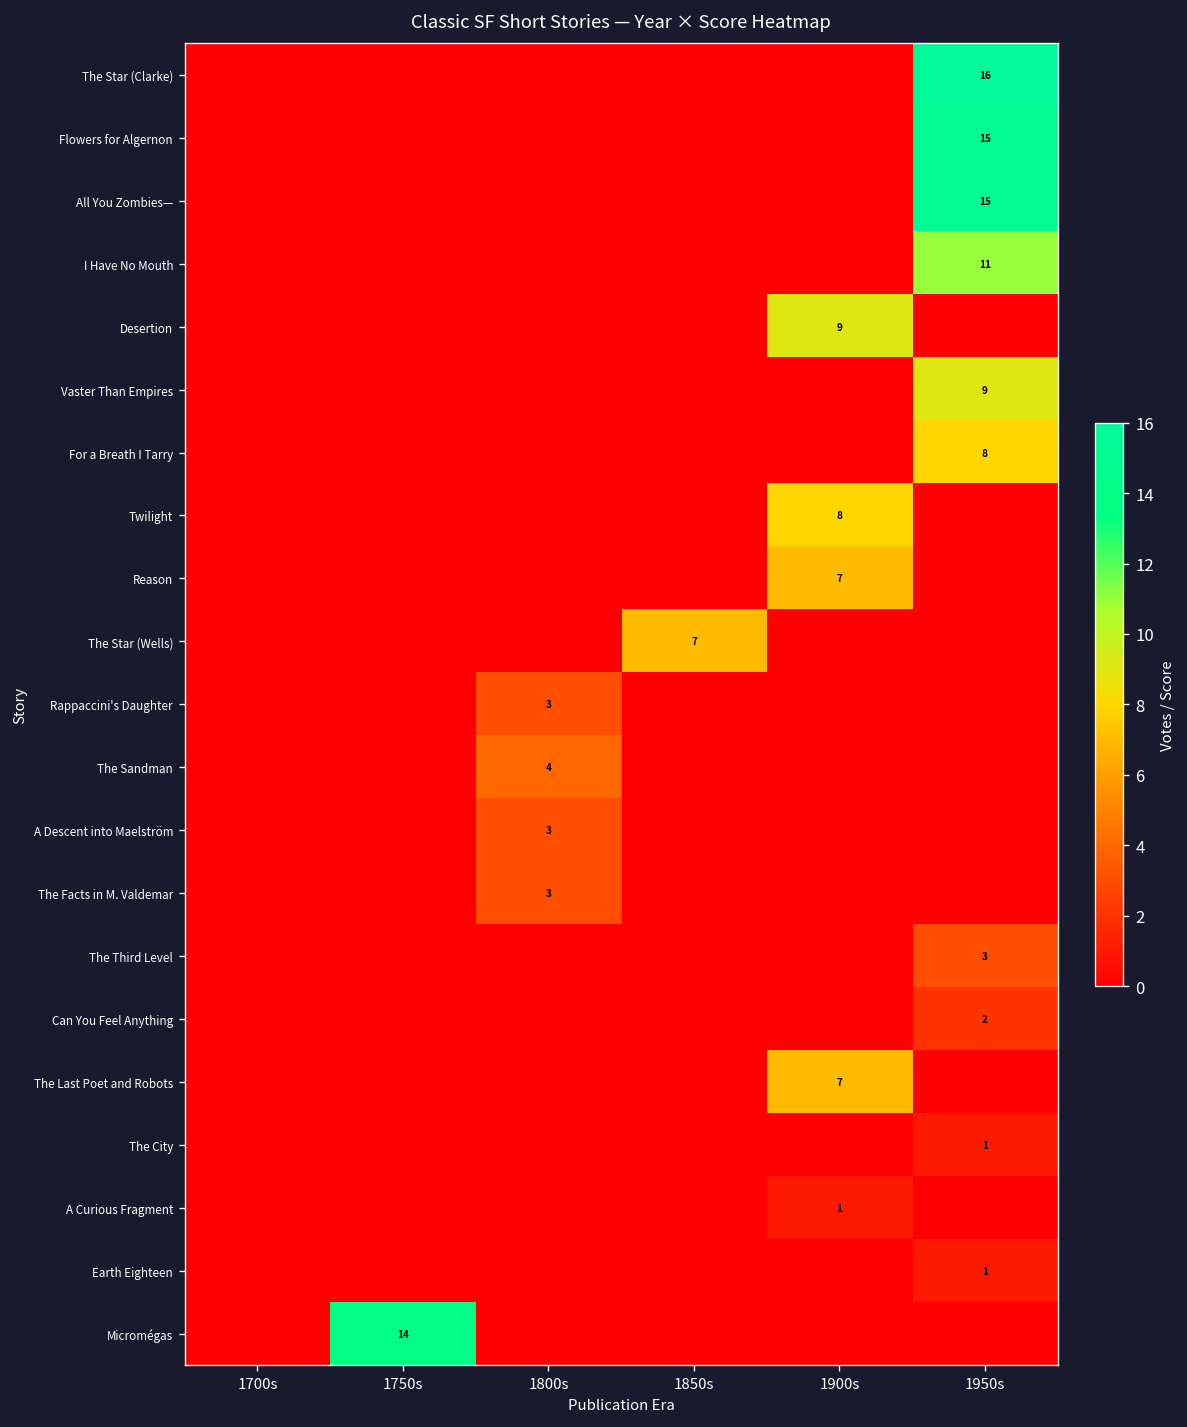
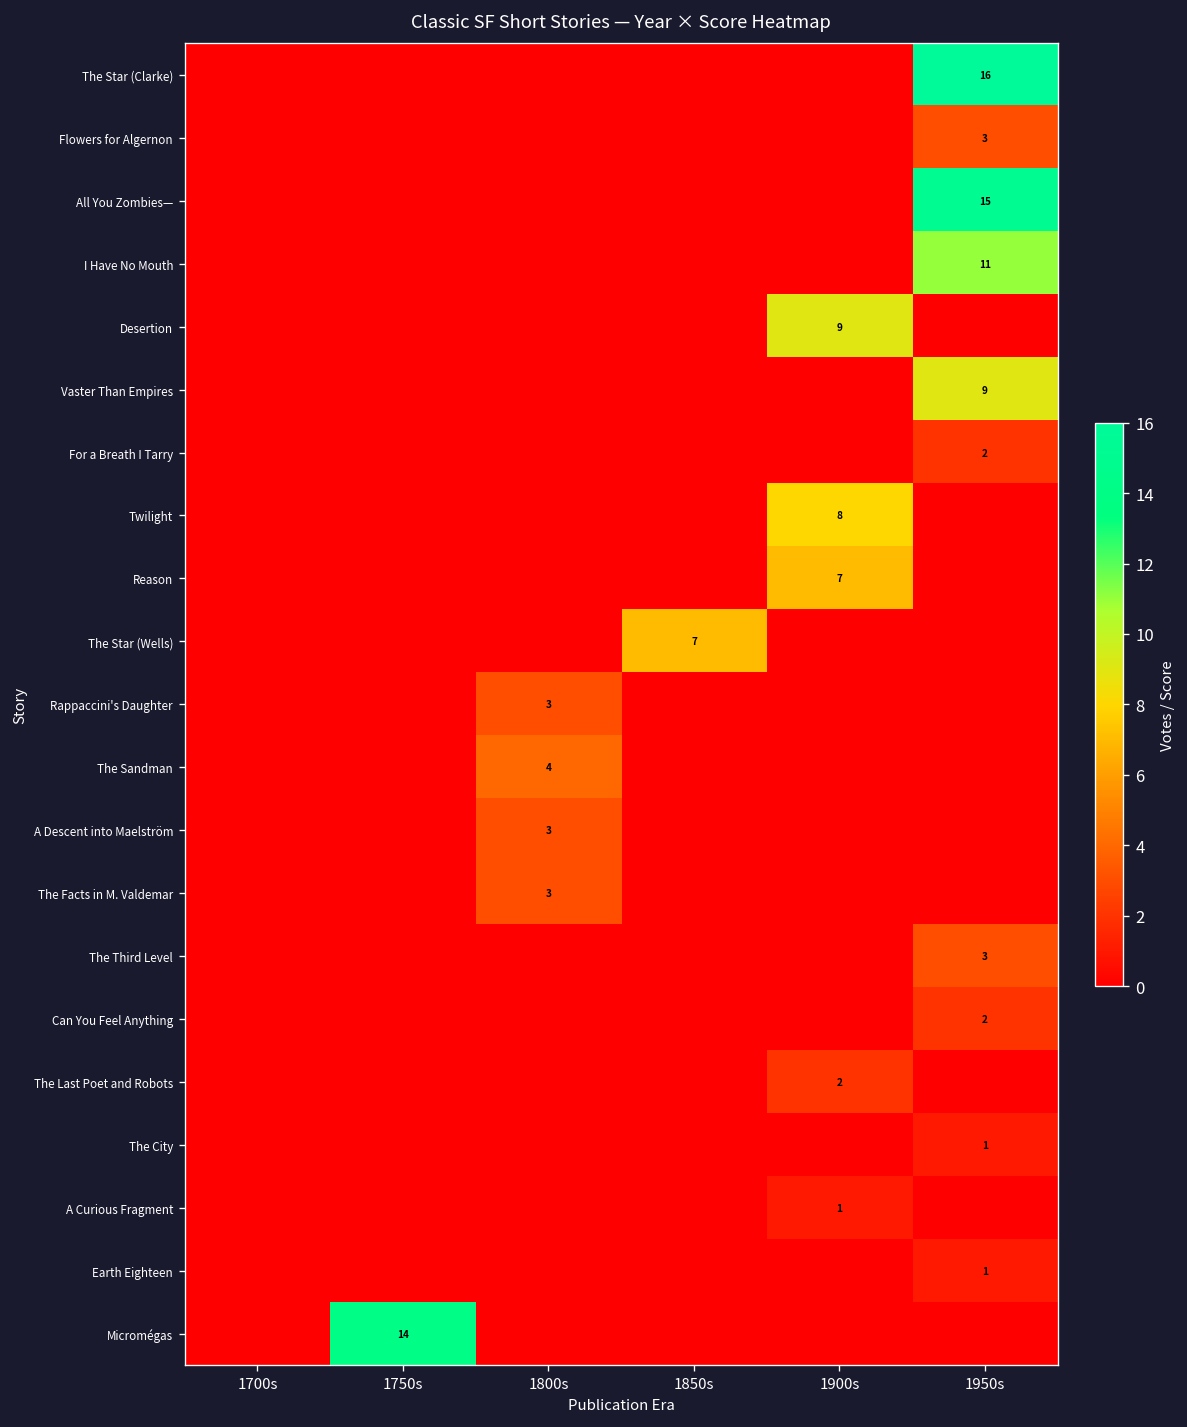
  {
    "The Star (Clarke)": {
      "1950s": 16
    },
    "Flowers for Algernon": {
-     "1950s": 15
+     "1950s": 3
    },
    "All You Zombies—": {
      "1950s": 15
    },
    "I Have No Mouth": {
      "1950s": 11
    },
    "Desertion": {
      "1900s": 9
    },
    "Vaster Than Empires": {
      "1950s": 9
    },
    "For a Breath I Tarry": {
-     "1950s": 8
+     "1950s": 2
    },
    "Twilight": {
      "1900s": 8
    },
    "Reason": {
      "1900s": 7
    },
    "The Star (Wells)": {
      "1850s": 7
    },
    "Rappaccini's Daughter": {
      "1800s": 3
    },
    "The Sandman": {
      "1800s": 4
    },
    "A Descent into Maelström": {
      "1800s": 3
    },
    "The Facts in M. Valdemar": {
      "1800s": 3
    },
    "The Third Level": {
      "1950s": 3
    },
    "Can You Feel Anything": {
      "1950s": 2
    },
    "The Last Poet and Robots": {
-     "1900s": 7
+     "1900s": 2
    },
    "The City": {
      "1950s": 1
    },
    "A Curious Fragment": {
      "1900s": 1
    },
    "Earth Eighteen": {
      "1950s": 1
    },
    "Micromégas": {
      "1750s": 14
    }
  }
